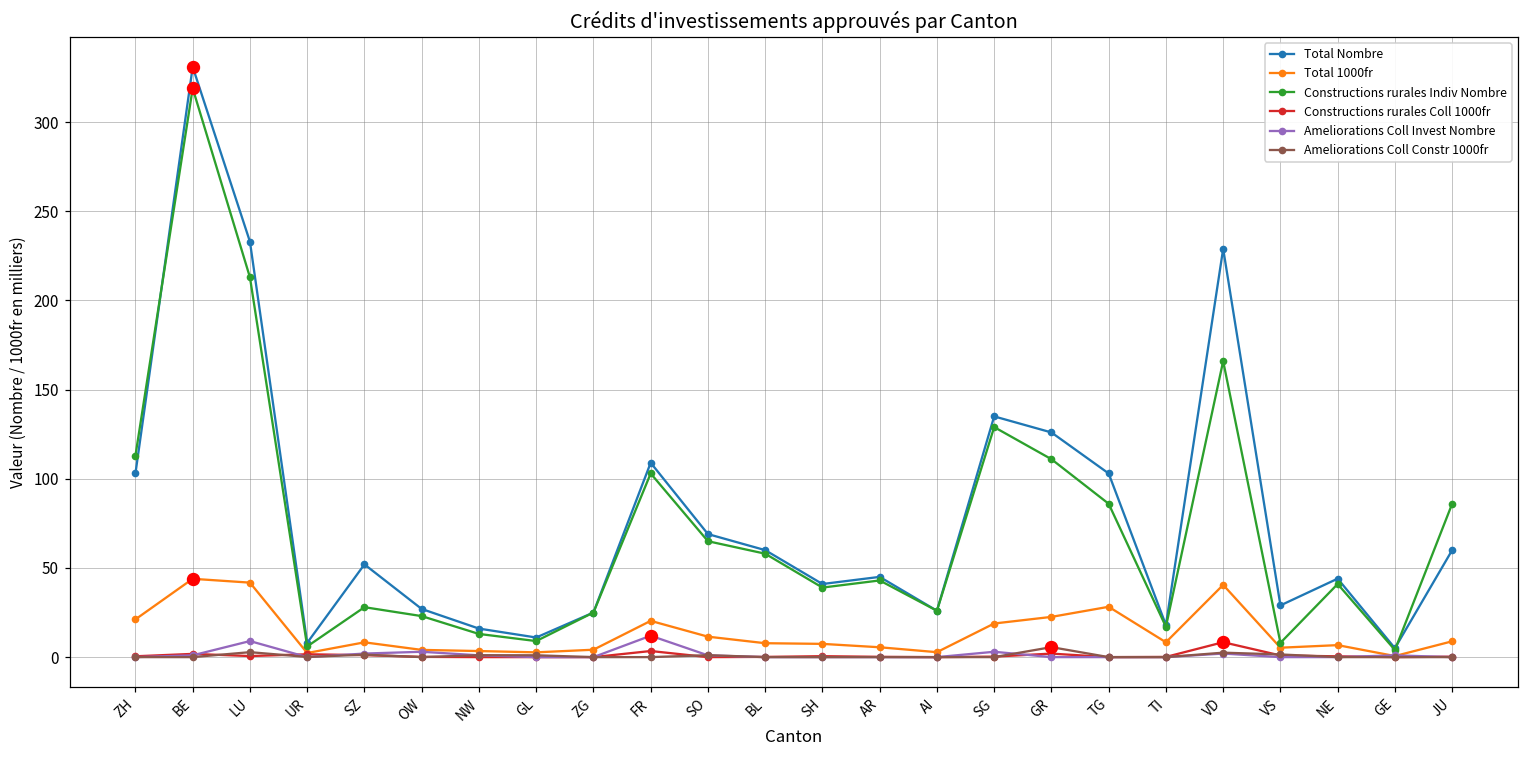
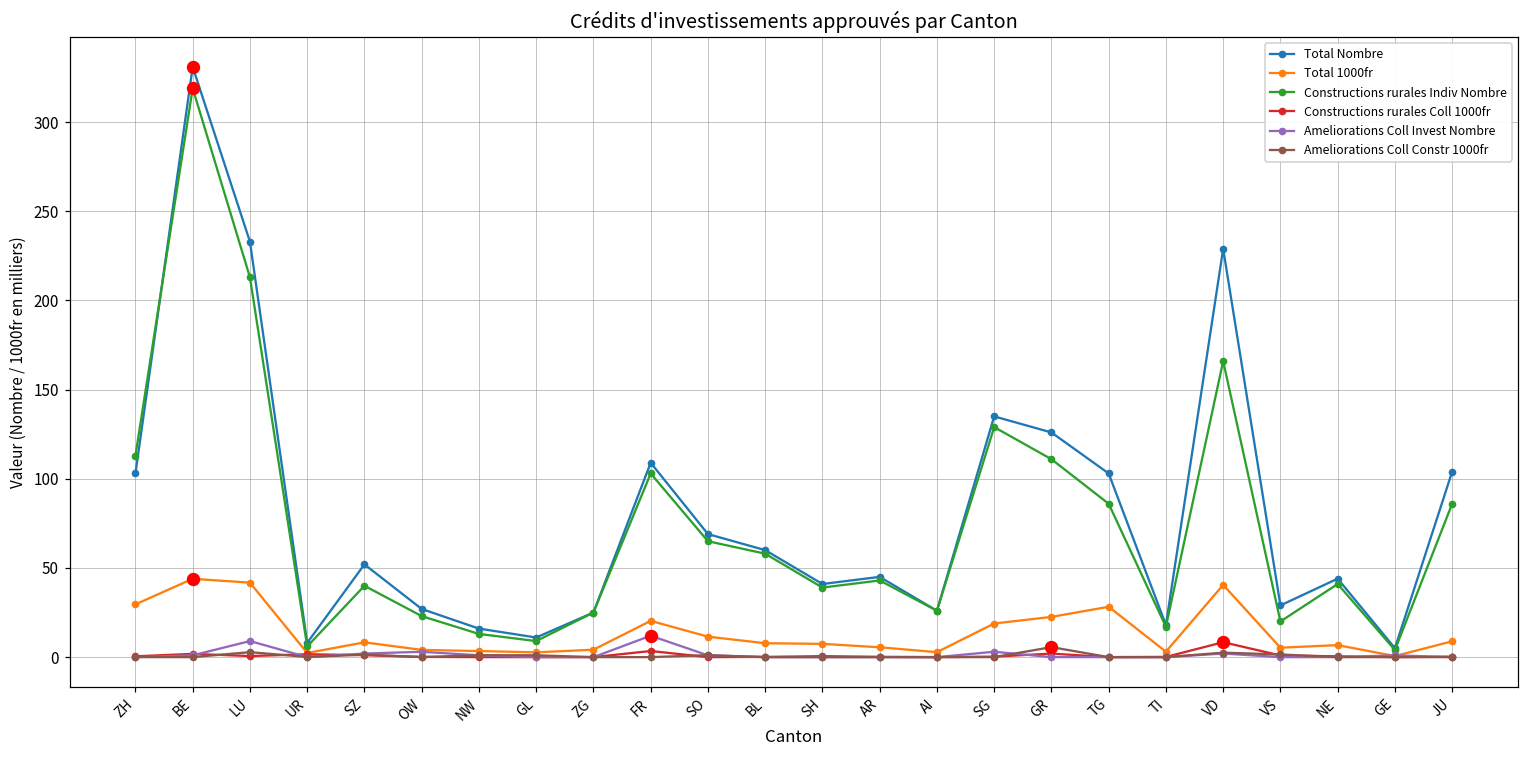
  {
    "Total Nombre": {
      "ZH": 103,
      "LU": 233,
      "UR": 8,
      "SZ": 52,
      "OW": 27,
      "NW": 16,
      "GL": 11,
      "FR": 109,
      "SO": 69,
      "BL": 60,
      "SH": 41,
      "AR": 45,
      "SG": 135,
      "GR": 126,
      "TG": 103,
      "VD": 229,
      "VS": 29,
      "NE": 44,
-     "JU": 60
+     "JU": 104
    },
    "Total 1000fr": {
-     "ZH": 21,
+     "ZH": 30,
      "LU": 42,
      "SZ": 8,
      "NW": 3,
      "GL": 3,
      "ZG": 4,
      "FR": 20,
      "SO": 11,
      "BL": 8,
      "SH": 7,
      "AR": 6,
      "AI": 3,
      "SG": 19,
      "GR": 23,
      "TG": 28,
-     "TI": 8,
+     "TI": 3,
      "VD": 41,
      "VS": 5,
      "NE": 7,
      "JU": 9
    },
    "Constructions rurales Indiv Nombre": {
      "ZH": 113,
      "LU": 213,
      "UR": 6,
-     "SZ": 28,
+     "SZ": 40,
      "OW": 23,
      "NW": 13,
      "GL": 9,
      "FR": 103,
      "SO": 65,
      "BL": 58,
      "SH": 39,
      "AR": 43,
      "SG": 129,
      "GR": 111,
      "TG": 86,
      "VD": 166,
-     "VS": 8,
+     "VS": 20,
      "NE": 41,
      "JU": 86
    },
    "Constructions rurales Coll 1000fr": {
      "LU": 1,
      "FR": 3,
      "GR": 2
    },
    "Ameliorations Coll Invest Nombre": {
      "LU": 9,
      "SG": 3,
      "GR": 0
    },
    "Ameliorations Coll Constr 1000fr": {
      "LU": 3,
      "FR": 0
    }
  }
